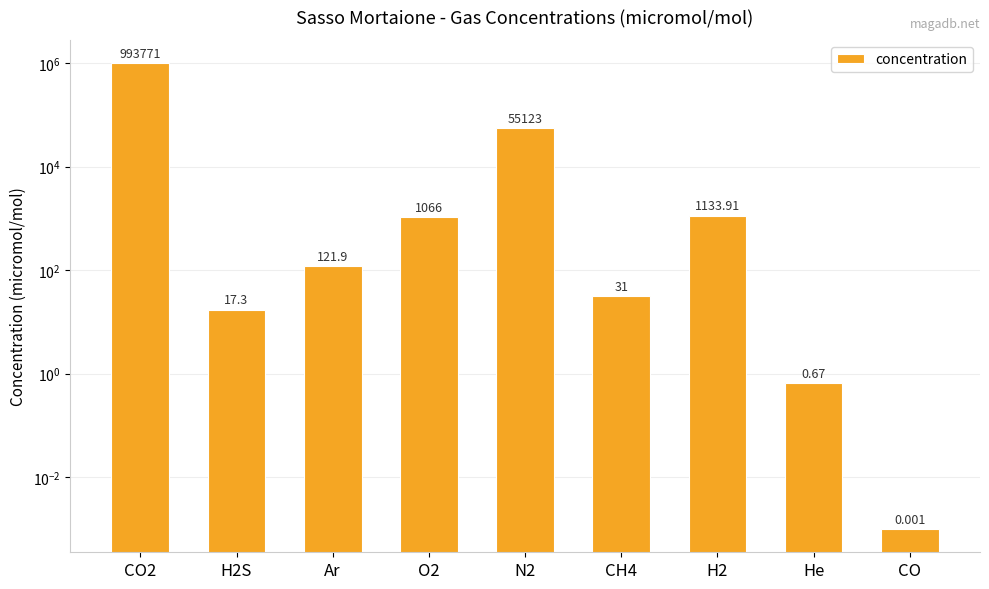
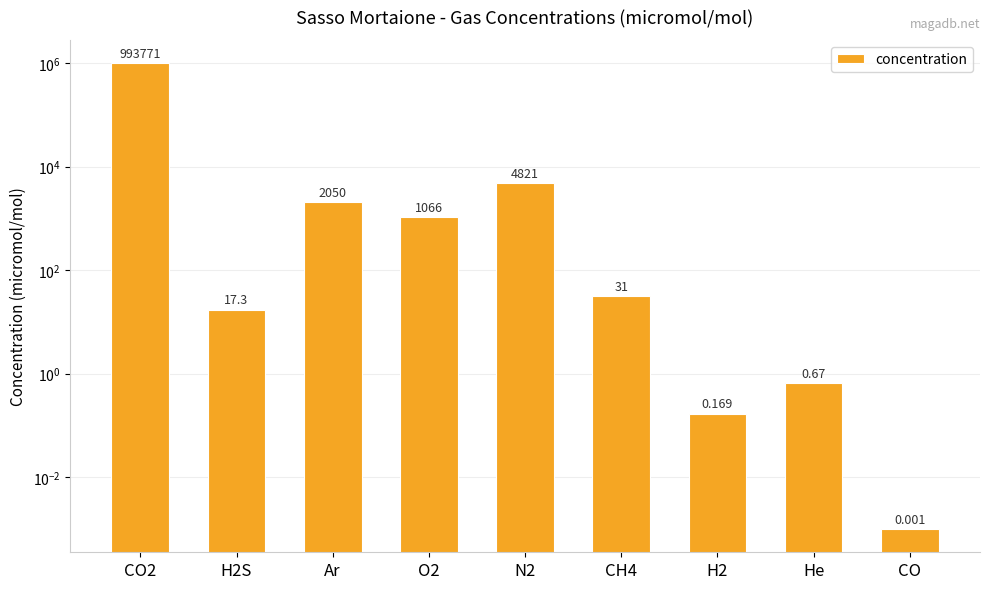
  {
    "CO2": 993771,
    "H2S": 17.3,
-   "Ar": 121.9,
+   "Ar": 2050,
    "O2": 1066,
-   "N2": 55123,
+   "N2": 4821,
    "CH4": 31,
-   "H2": 1133.91,
+   "H2": 0.169,
    "He": 0.67,
    "CO": 0.001
  }
